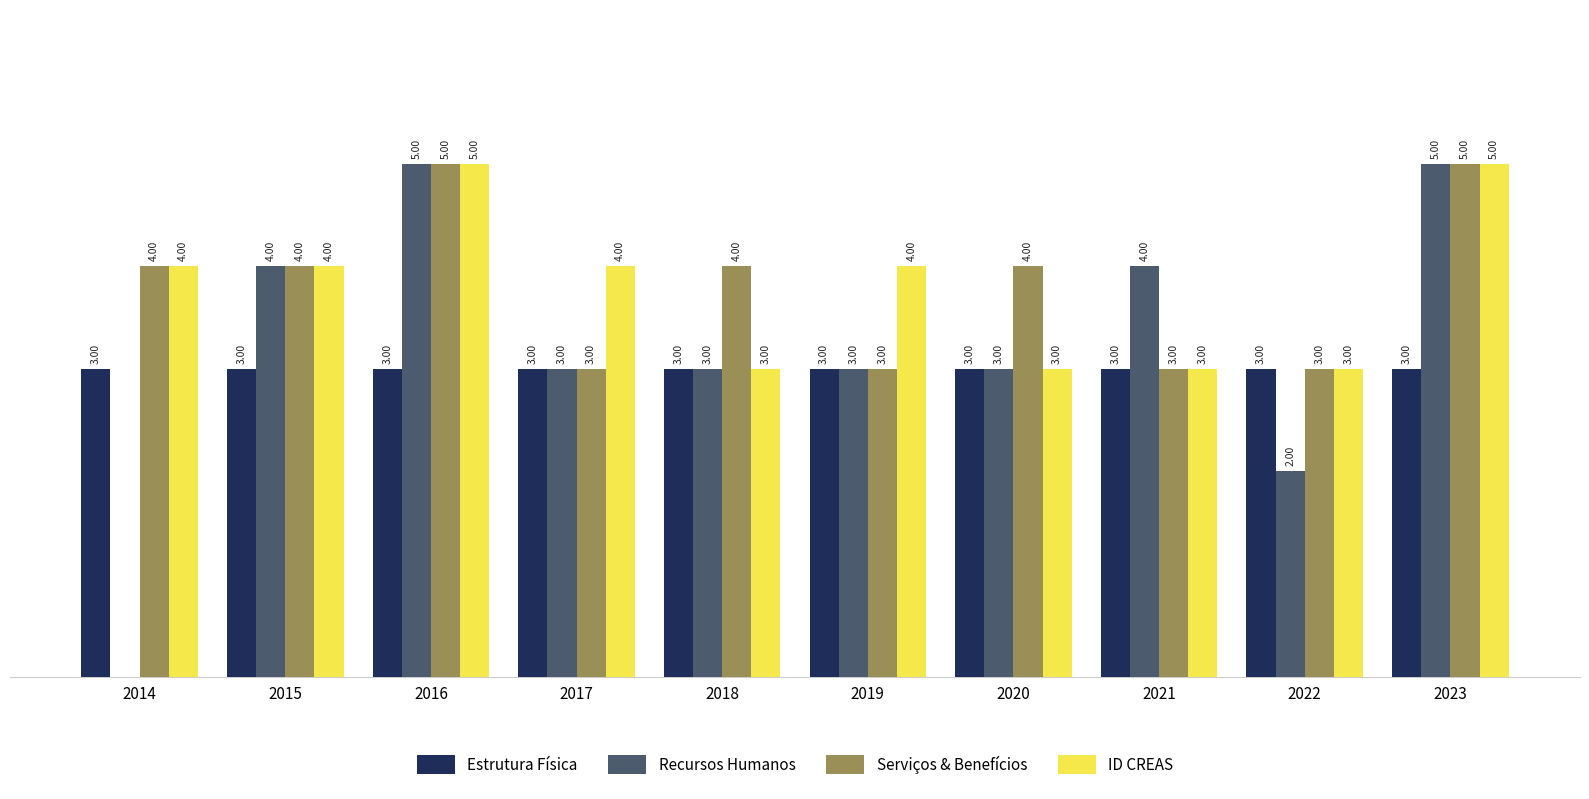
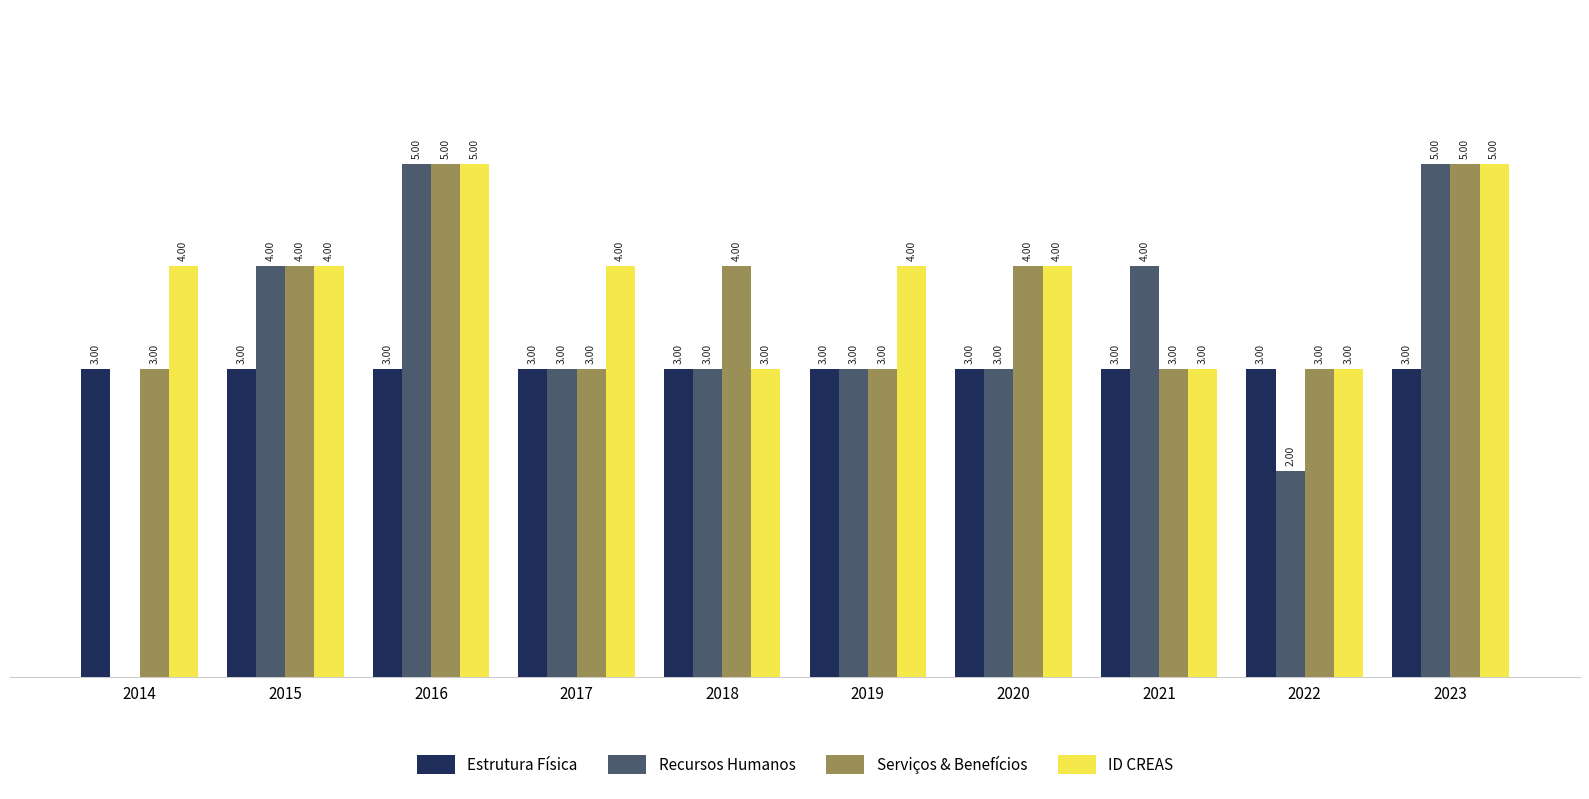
  {
    "Estrutura Física": {
      "2014": 3.00,
      "2015": 3.00,
      "2016": 3.00,
      "2017": 3.00,
      "2018": 3.00,
      "2019": 3.00,
      "2020": 3.00,
      "2021": 3.00,
      "2022": 3.00,
      "2023": 3.00
    },
    "Recursos Humanos": {
      "2015": 4.00,
      "2016": 5.00,
      "2017": 3.00,
      "2018": 3.00,
      "2019": 3.00,
      "2020": 3.00,
      "2021": 4.00,
      "2022": 2.00,
      "2023": 5.00
    },
    "Serviços & Benefícios": {
-     "2014": 4.00,
+     "2014": 3.00,
      "2015": 4.00,
      "2016": 5.00,
      "2017": 3.00,
      "2018": 4.00,
      "2019": 3.00,
      "2020": 4.00,
      "2021": 3.00,
      "2022": 3.00,
      "2023": 5.00
    },
    "ID CREAS": {
      "2014": 4.00,
      "2015": 4.00,
      "2016": 5.00,
      "2017": 4.00,
      "2018": 3.00,
      "2019": 4.00,
-     "2020": 3.00,
+     "2020": 4.00,
      "2021": 3.00,
      "2022": 3.00,
      "2023": 5.00
    }
  }
